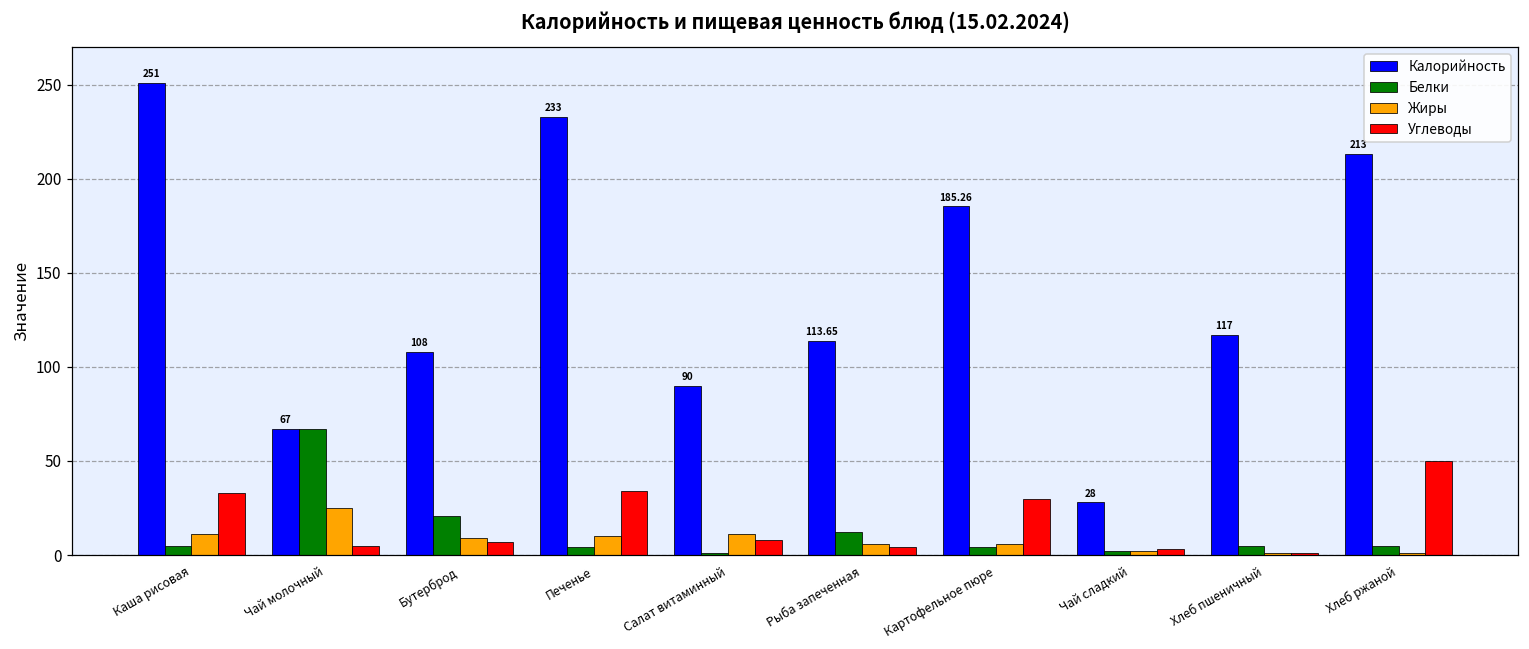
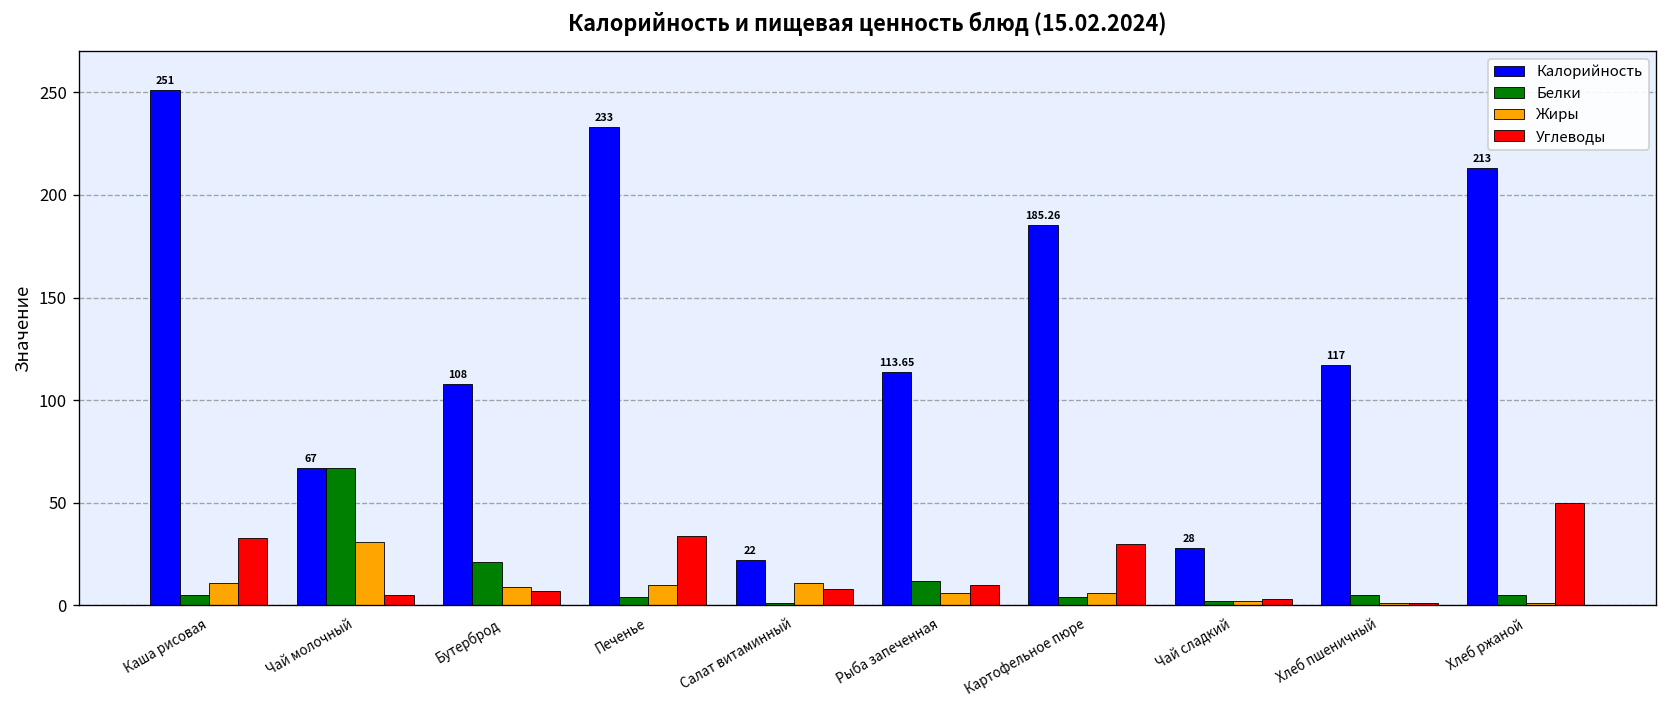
  {
    "Калорийность": {
      "Каша рисовая": 251,
      "Чай молочный": 67,
      "Бутерброд": 108,
      "Печенье": 233,
-     "Салат витаминный": 90,
+     "Салат витаминный": 22,
      "Рыба запеченная": 113.65,
      "Картофельное пюре": 185.26,
      "Чай сладкий": 28,
      "Хлеб пшеничный": 117
    },
    "Белки": {
      "Каша рисовая": 5,
      "Бутерброд": 21,
      "Печенье": 4,
      "Рыба запеченная": 12,
      "Картофельное пюре": 4,
      "Чай сладкий": 2,
      "Хлеб пшеничный": 5,
      "Хлеб ржаной": 5
    },
    "Жиры": {
      "Каша рисовая": 11,
-     "Чай молочный": 25,
+     "Чай молочный": 31,
      "Бутерброд": 9,
      "Печенье": 10,
      "Салат витаминный": 11,
      "Рыба запеченная": 6,
      "Картофельное пюре": 6,
      "Чай сладкий": 2
    },
    "Углеводы": {
      "Каша рисовая": 33,
      "Чай молочный": 5,
      "Бутерброд": 7,
      "Печенье": 34,
      "Салат витаминный": 8,
-     "Рыба запеченная": 4,
+     "Рыба запеченная": 10,
      "Картофельное пюре": 30,
      "Чай сладкий": 3,
      "Хлеб ржаной": 50
    }
  }
